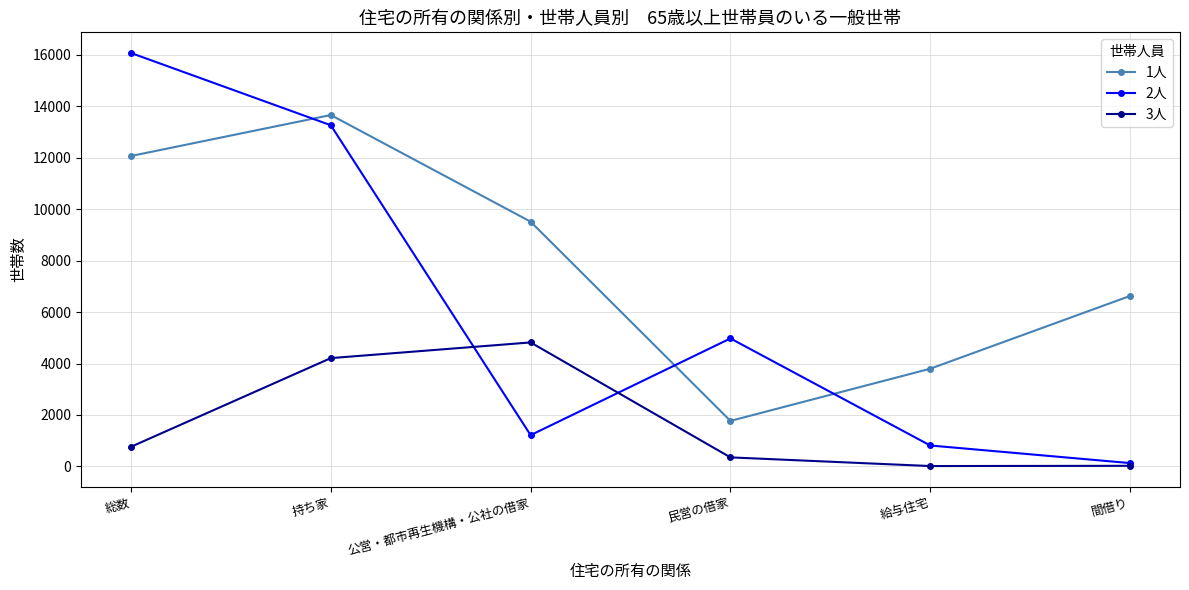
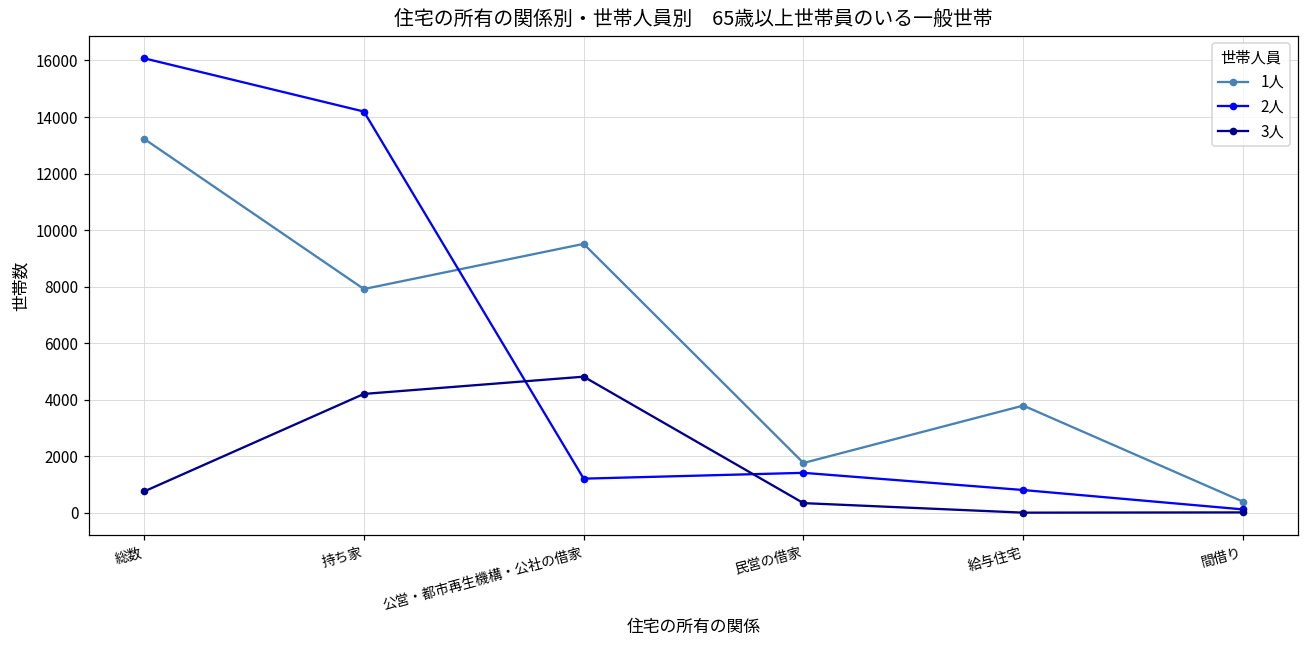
  {
    "1人": {
-     "総数": 12100,
-     "持ち家": 13700,
+     "総数": 13200,
+     "持ち家": 7900,
      "公営・都市再生機構・公社の借家": 9500,
      "民営の借家": 1800,
      "給与住宅": 3800,
-     "間借り": 6600
+     "間借り": 400
    },
    "2人": {
      "総数": 16100,
-     "持ち家": 13300,
+     "持ち家": 14200,
      "公営・都市再生機構・公社の借家": 1200,
-     "民営の借家": 5000,
+     "民営の借家": 1400,
      "給与住宅": 800,
      "間借り": 100
    },
    "3人": {
      "総数": 800,
      "持ち家": 4200,
      "公営・都市再生機構・公社の借家": 4800,
      "民営の借家": 300,
      "給与住宅": 0,
      "間借り": 0
    }
  }
